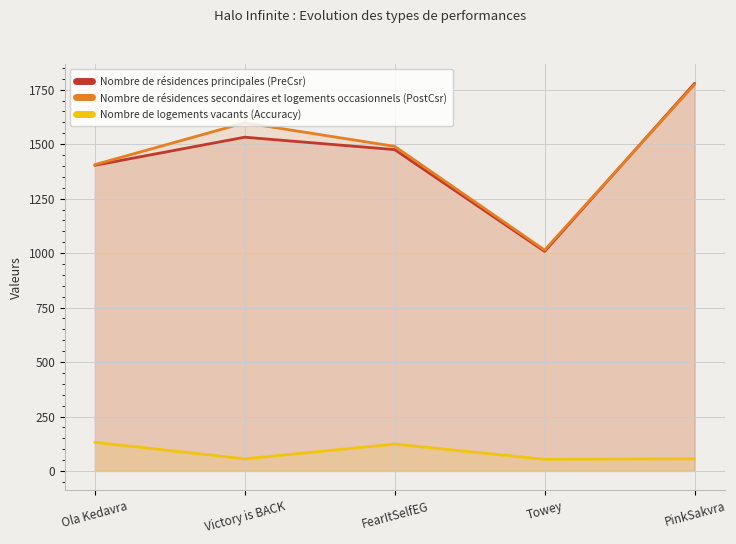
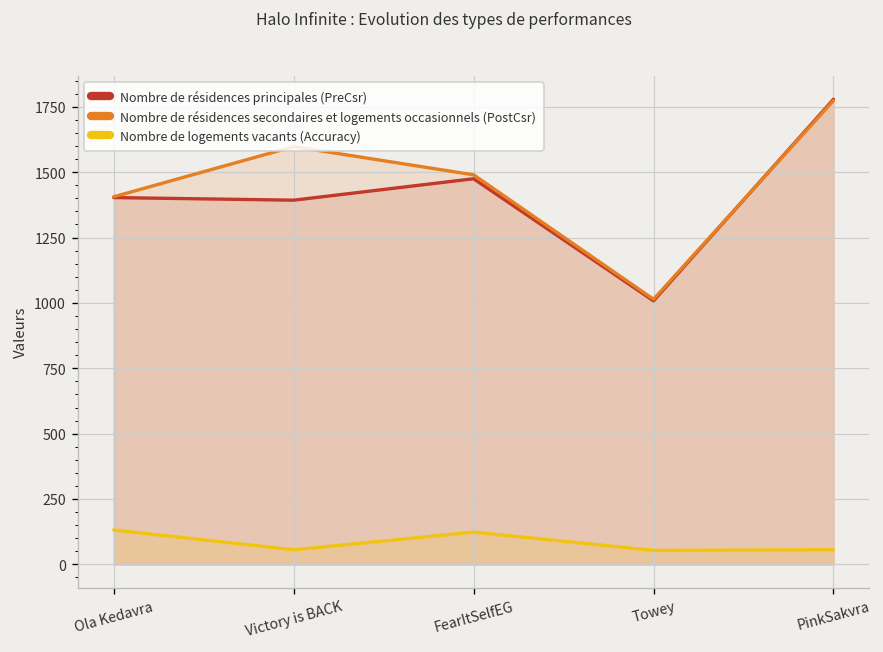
  {
    "Nombre de résidences principales (PreCsr)": {
-     "Victory is BACK": 1530,
+     "Victory is BACK": 1390,
      "FearItSelfEG": 1480
    },
    "Nombre de résidences secondaires et logements occasionnels (PostCsr)": {
      "FearItSelfEG": 1490
    },
    "Nombre de logements vacants (Accuracy)": {
      "Ola Kedavra": 130,
      "Victory is BACK": 60,
      "FearItSelfEG": 120,
      "Towey": 50,
      "PinkSakvra": 60
    }
  }
